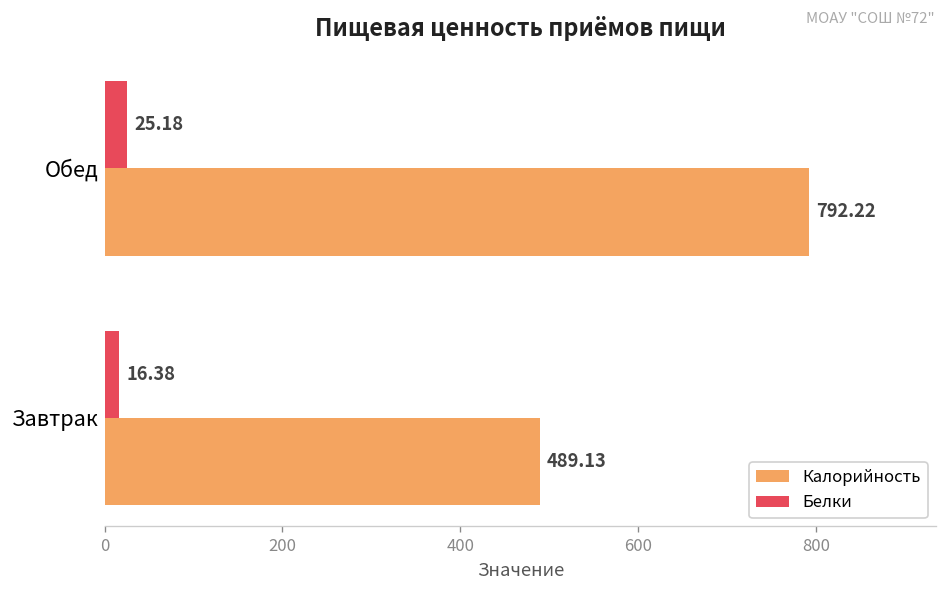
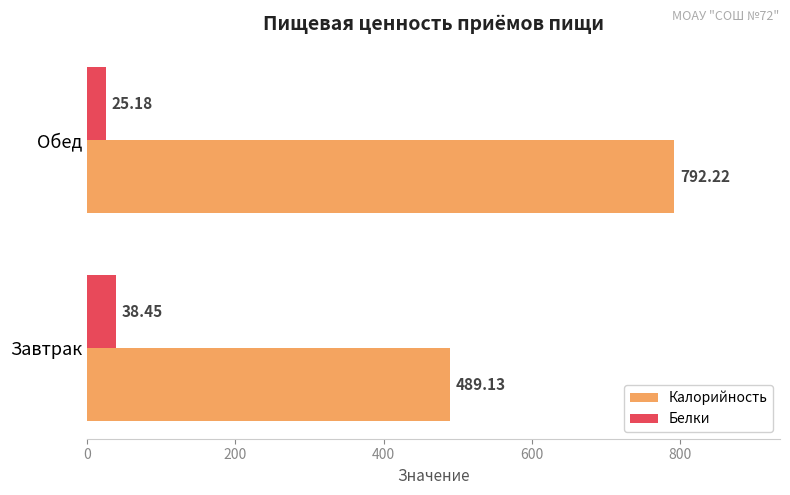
  {
    "Калорийность": {
      "Обед": 792.22,
      "Завтрак": 489.13
    },
    "Белки": {
      "Обед": 25.18,
-     "Завтрак": 16.38
+     "Завтрак": 38.45
    }
  }
